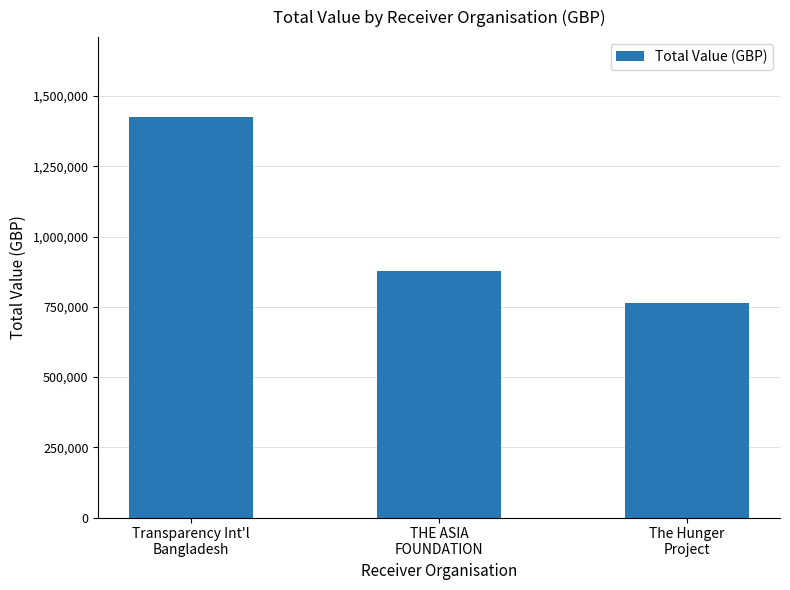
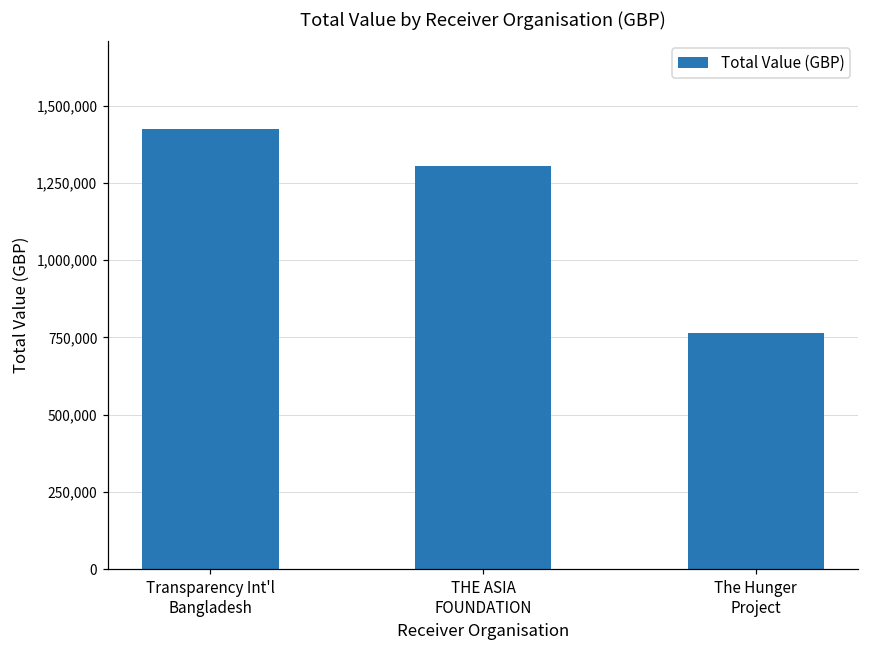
  {
    "Transparency Int'l Bangladesh": "1,430,000",
-   "THE ASIA FOUNDATION": "880,000",
+   "THE ASIA FOUNDATION": "1,310,000",
    "The Hunger Project": "760,000"
  }
